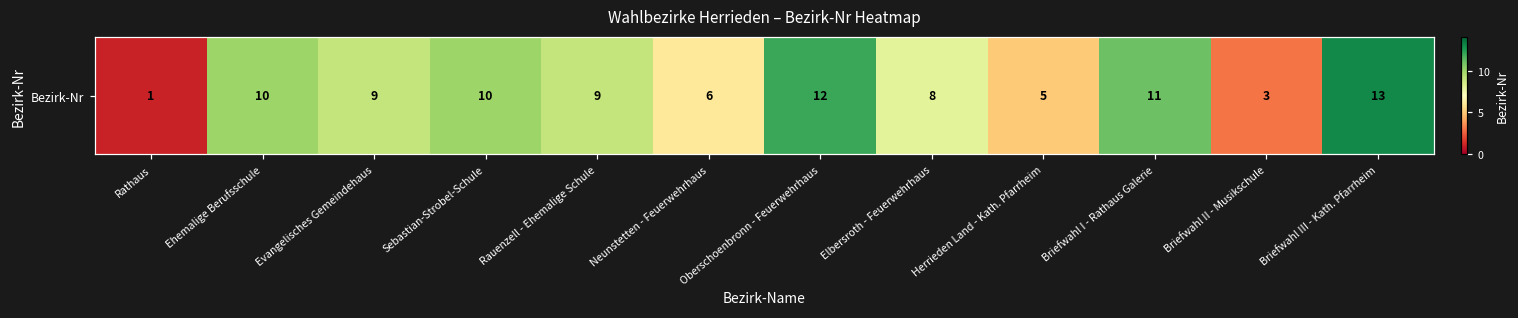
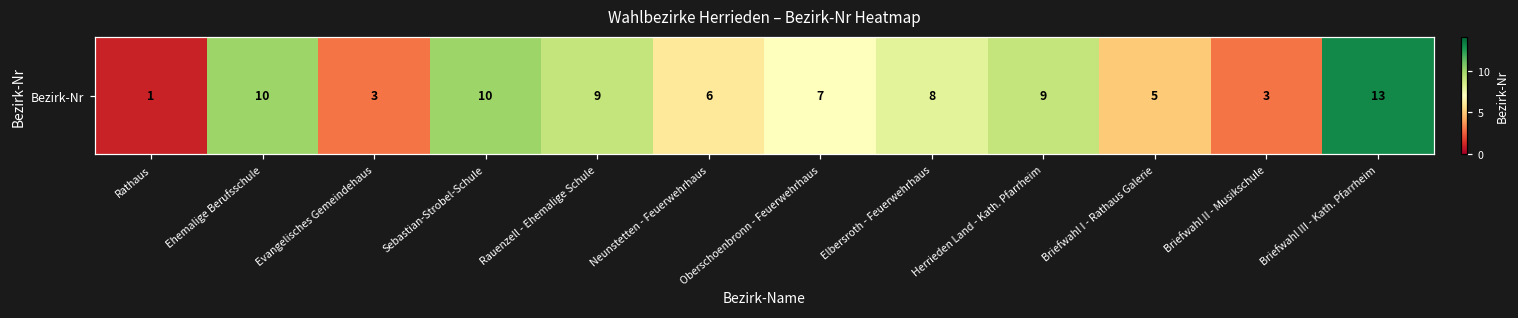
  {
    "Bezirk-Nr": {
      "Rathaus": 1,
      "Ehemalige Berufsschule": 10,
-     "Evangelisches Gemeindehaus": 9,
+     "Evangelisches Gemeindehaus": 3,
      "Sebastian-Strobel-Schule": 10,
      "Rauenzell - Ehemalige Schule": 9,
      "Neunstetten - Feuerwehrhaus": 6,
-     "Oberschoenbronn - Feuerwehrhaus": 12,
+     "Oberschoenbronn - Feuerwehrhaus": 7,
      "Elbersroth - Feuerwehrhaus": 8,
-     "Herrieden Land - Kath. Pfarrheim": 5,
-     "Briefwahl I - Rathaus Galerie": 11,
+     "Herrieden Land - Kath. Pfarrheim": 9,
+     "Briefwahl I - Rathaus Galerie": 5,
      "Briefwahl II - Musikschule": 3,
      "Briefwahl III - Kath. Pfarrheim": 13
    }
  }
